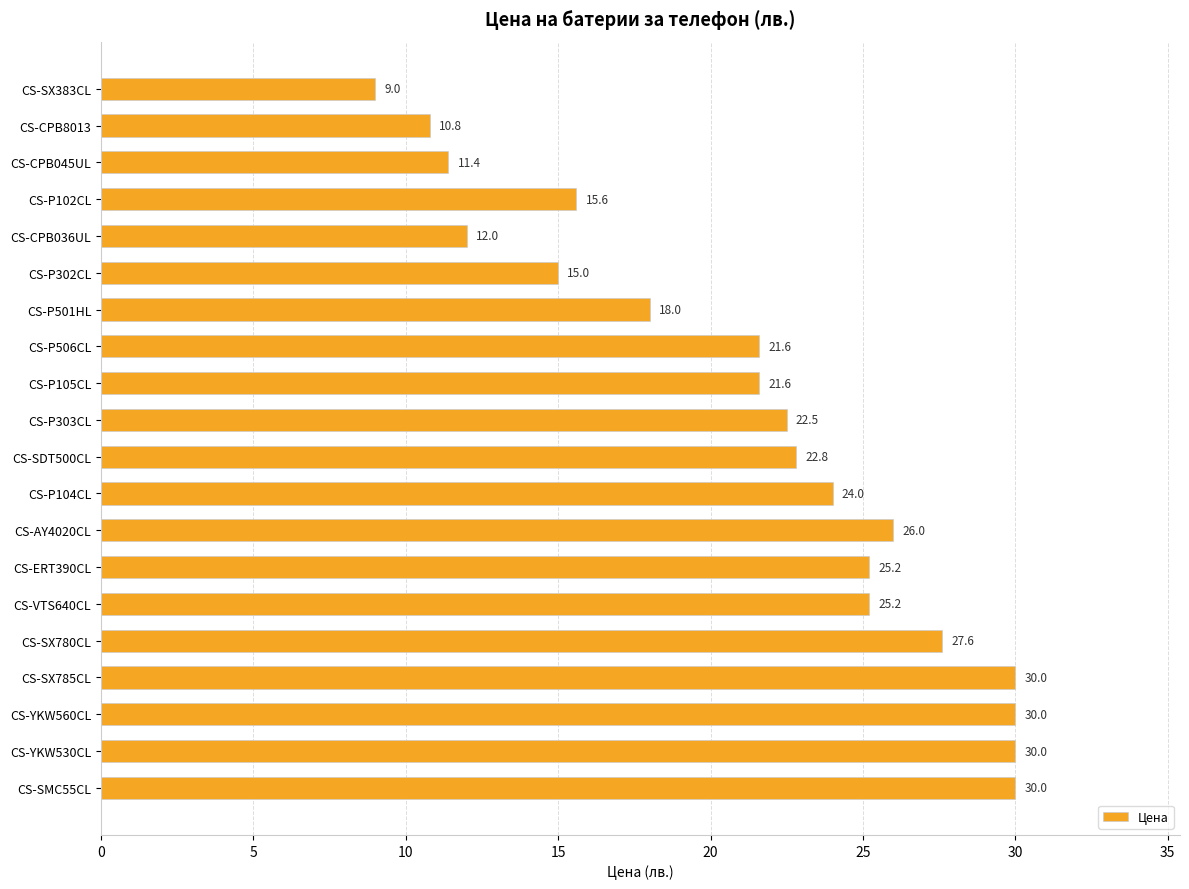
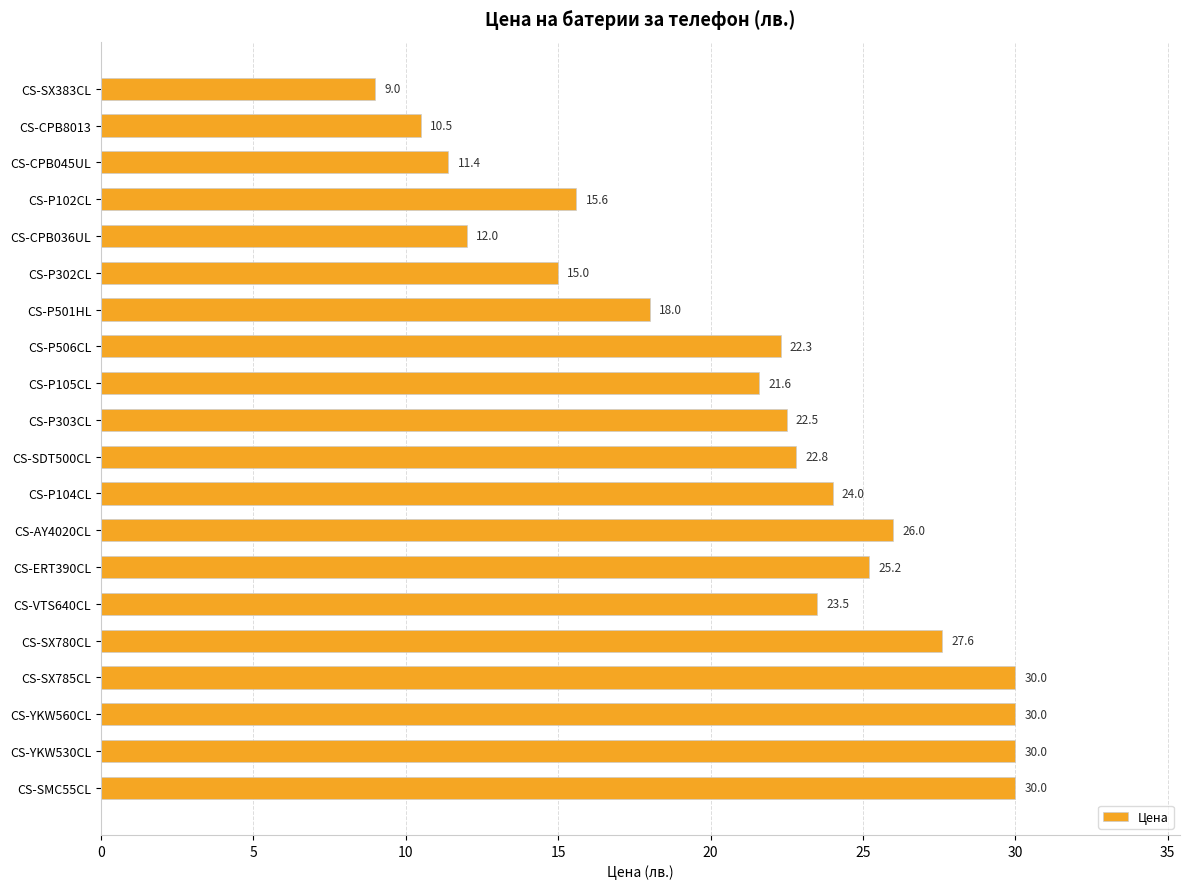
  {
    "CS-SX383CL": 9.0,
-   "CS-CPB8013": 10.8,
+   "CS-CPB8013": 10.5,
    "CS-CPB045UL": 11.4,
    "CS-P102CL": 15.6,
    "CS-CPB036UL": 12.0,
    "CS-P302CL": 15.0,
    "CS-P501HL": 18.0,
-   "CS-P506CL": 21.6,
+   "CS-P506CL": 22.3,
    "CS-P105CL": 21.6,
    "CS-P303CL": 22.5,
    "CS-SDT500CL": 22.8,
    "CS-P104CL": 24.0,
    "CS-AY4020CL": 26.0,
    "CS-ERT390CL": 25.2,
-   "CS-VTS640CL": 25.2,
+   "CS-VTS640CL": 23.5,
    "CS-SX780CL": 27.6,
    "CS-SX785CL": 30.0,
    "CS-YKW560CL": 30.0,
    "CS-YKW530CL": 30.0,
    "CS-SMC55CL": 30.0
  }
